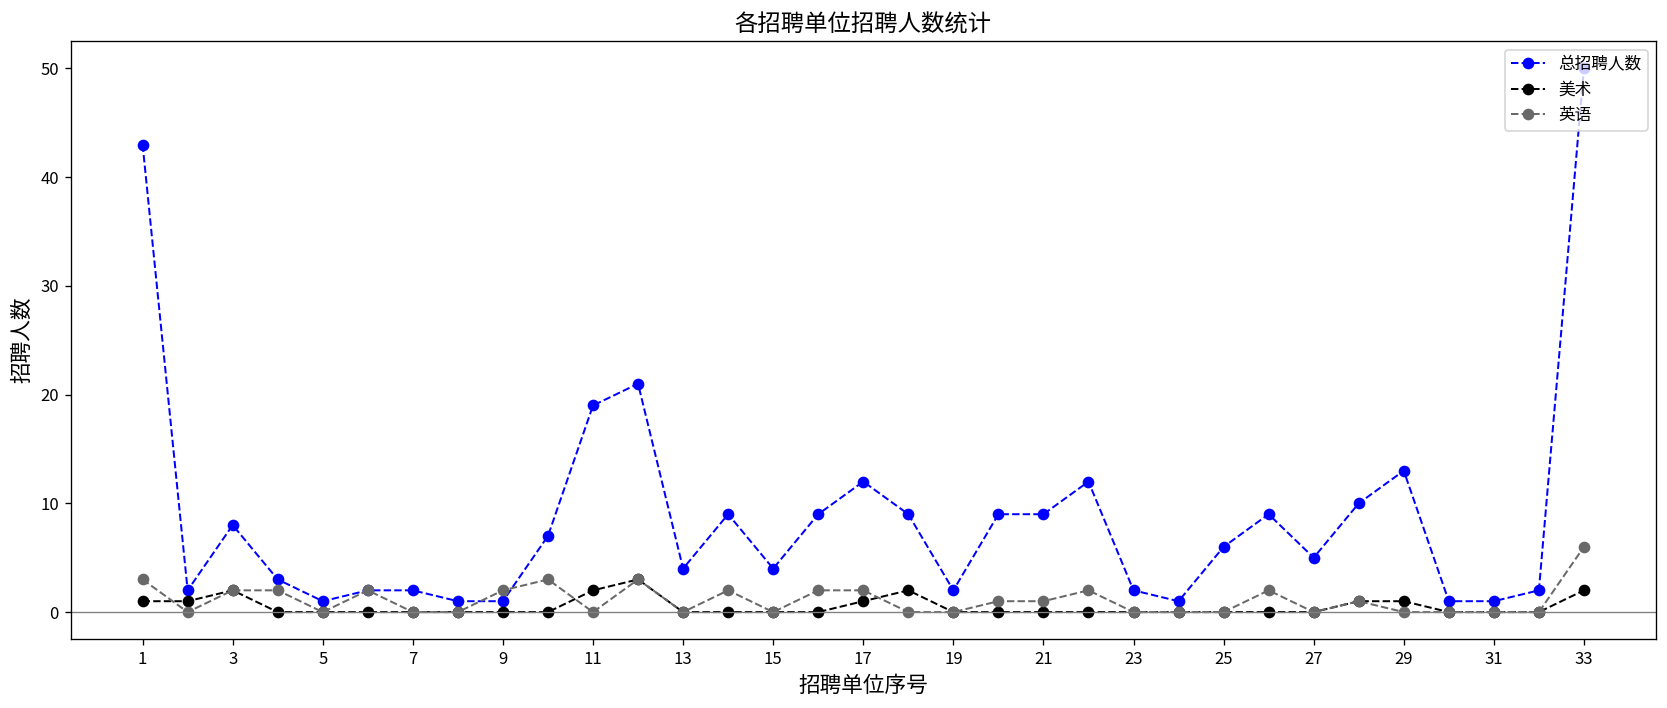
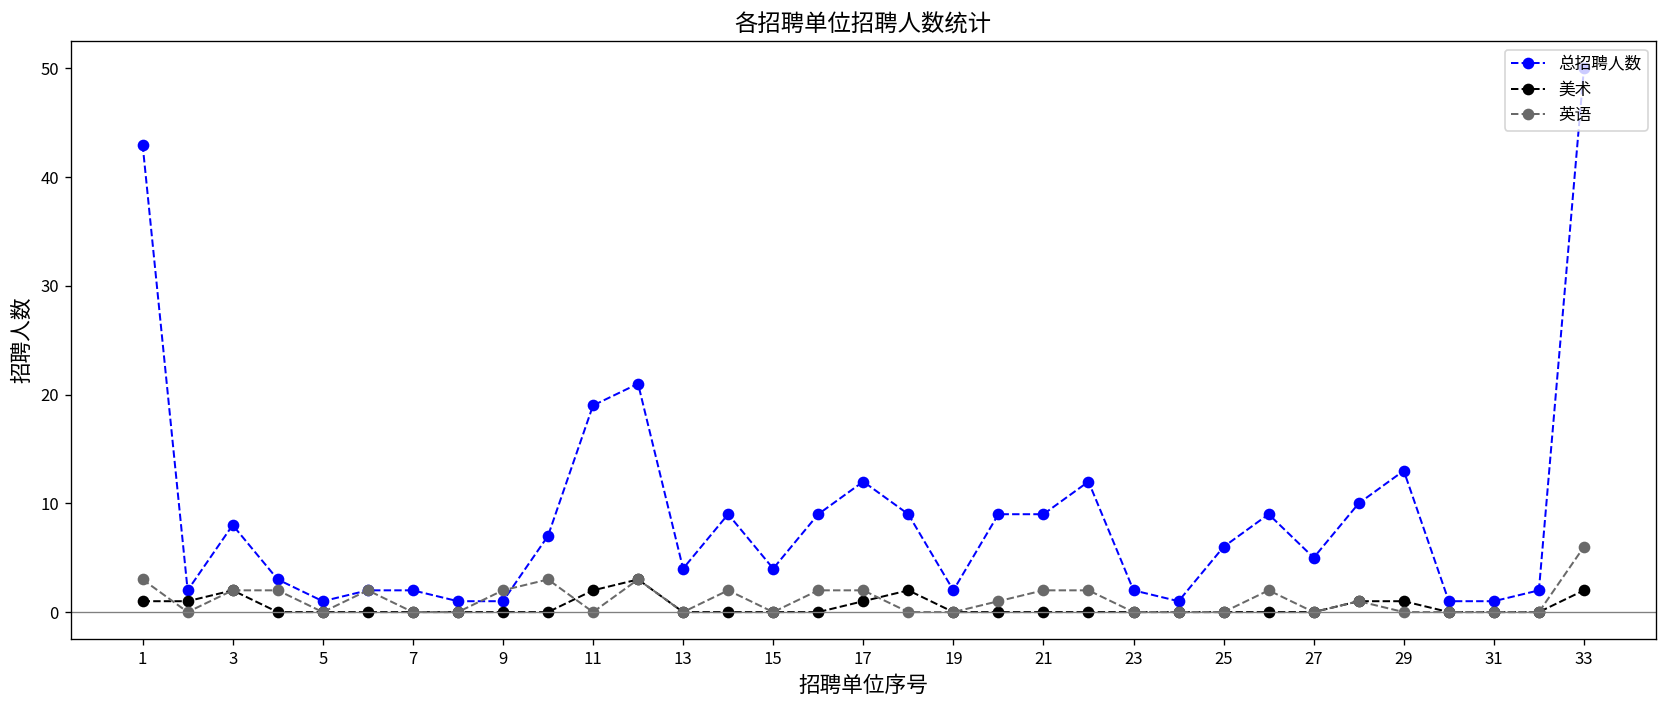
  {
    "总招聘人数": {
      "1": 43,
      "3": 8,
      "5": 1,
      "7": 2,
      "9": 1,
      "11": 19,
      "13": 4,
      "15": 4,
      "17": 12,
      "19": 2,
      "21": 9,
      "23": 2,
      "25": 6,
      "27": 5,
      "29": 13,
      "31": 1
    },
    "美术": {
      "1": 1,
      "9": 0,
      "11": 2,
      "17": 1,
      "21": 0,
      "29": 1,
      "33": 2
    },
    "英语": {
      "1": 3,
      "9": 2,
      "11": 0,
      "17": 2,
-     "21": 1,
+     "21": 2,
      "29": 0,
      "33": 6
    }
  }
